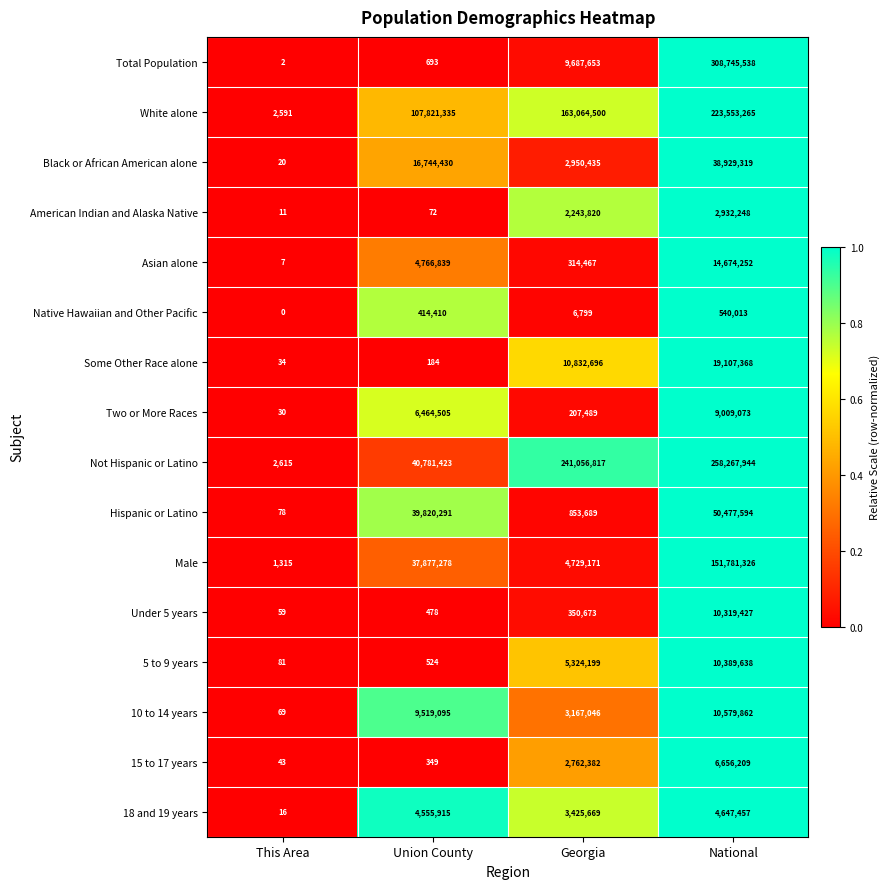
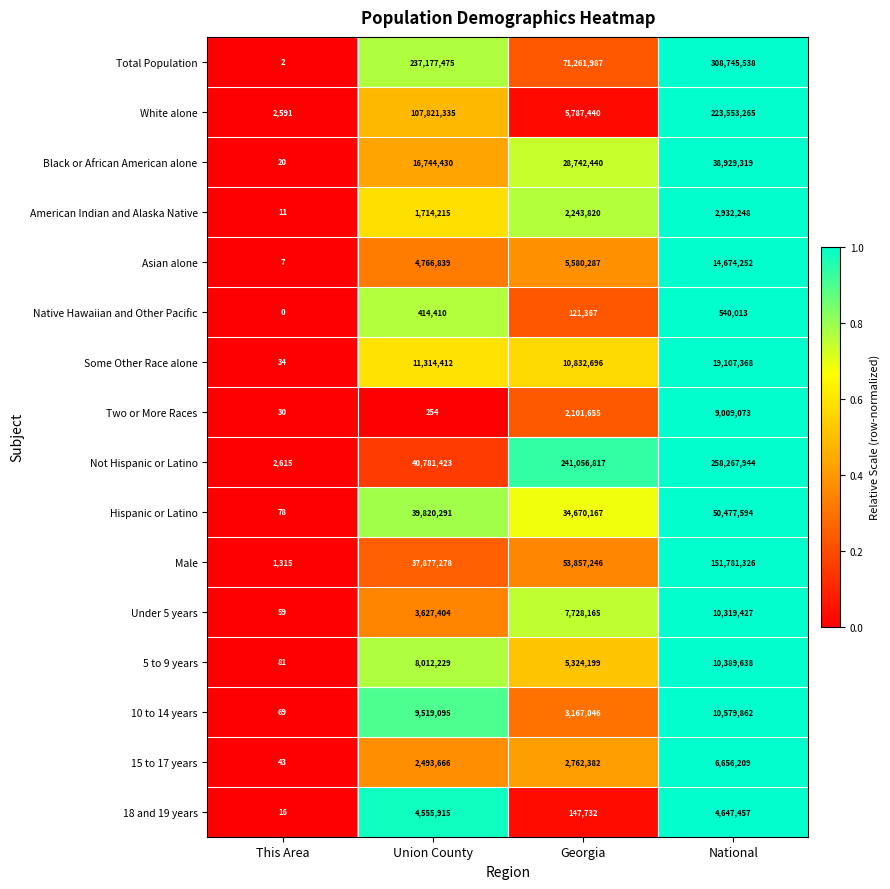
  {
    "Total Population": {
      "This Area": "2",
-     "Union County": "693",
-     "Georgia": "9,687,653",
+     "Union County": "237,177,475",
+     "Georgia": "71,261,987",
      "National": "308,745,538"
    },
    "White alone": {
      "This Area": "2,591",
      "Union County": "107,821,335",
-     "Georgia": "163,064,500",
+     "Georgia": "5,787,440",
      "National": "223,553,265"
    },
    "Black or African American alone": {
      "This Area": "20",
      "Union County": "16,744,430",
-     "Georgia": "2,950,435",
+     "Georgia": "28,742,440",
      "National": "38,929,319"
    },
    "American Indian and Alaska Native": {
      "This Area": "11",
-     "Union County": "72",
+     "Union County": "1,714,215",
      "Georgia": "2,243,820",
      "National": "2,932,248"
    },
    "Asian alone": {
      "This Area": "7",
      "Union County": "4,766,839",
-     "Georgia": "314,467",
+     "Georgia": "5,580,287",
      "National": "14,674,252"
    },
    "Native Hawaiian and Other Pacific": {
      "This Area": "0",
      "Union County": "414,410",
-     "Georgia": "6,799",
+     "Georgia": "121,367",
      "National": "540,013"
    },
    "Some Other Race alone": {
      "This Area": "34",
-     "Union County": "184",
+     "Union County": "11,314,412",
      "Georgia": "10,832,696",
      "National": "19,107,368"
    },
    "Two or More Races": {
      "This Area": "30",
-     "Union County": "6,464,505",
-     "Georgia": "207,489",
+     "Union County": "254",
+     "Georgia": "2,101,655",
      "National": "9,009,073"
    },
    "Not Hispanic or Latino": {
      "This Area": "2,615",
      "Union County": "40,781,423",
      "Georgia": "241,056,817",
      "National": "258,267,944"
    },
    "Hispanic or Latino": {
      "This Area": "78",
      "Union County": "39,820,291",
-     "Georgia": "853,689",
+     "Georgia": "34,670,167",
      "National": "50,477,594"
    },
    "Male": {
      "This Area": "1,315",
      "Union County": "37,877,278",
-     "Georgia": "4,729,171",
+     "Georgia": "53,857,246",
      "National": "151,781,326"
    },
    "Under 5 years": {
      "This Area": "59",
-     "Union County": "478",
-     "Georgia": "350,673",
+     "Union County": "3,627,404",
+     "Georgia": "7,728,165",
      "National": "10,319,427"
    },
    "5 to 9 years": {
      "This Area": "81",
-     "Union County": "524",
+     "Union County": "8,012,229",
      "Georgia": "5,324,199",
      "National": "10,389,638"
    },
    "10 to 14 years": {
      "This Area": "69",
      "Union County": "9,519,095",
      "Georgia": "3,167,046",
      "National": "10,579,862"
    },
    "15 to 17 years": {
      "This Area": "43",
-     "Union County": "349",
+     "Union County": "2,493,666",
      "Georgia": "2,762,382",
      "National": "6,656,209"
    },
    "18 and 19 years": {
      "This Area": "16",
      "Union County": "4,555,915",
-     "Georgia": "3,425,669",
+     "Georgia": "147,732",
      "National": "4,647,457"
    }
  }
